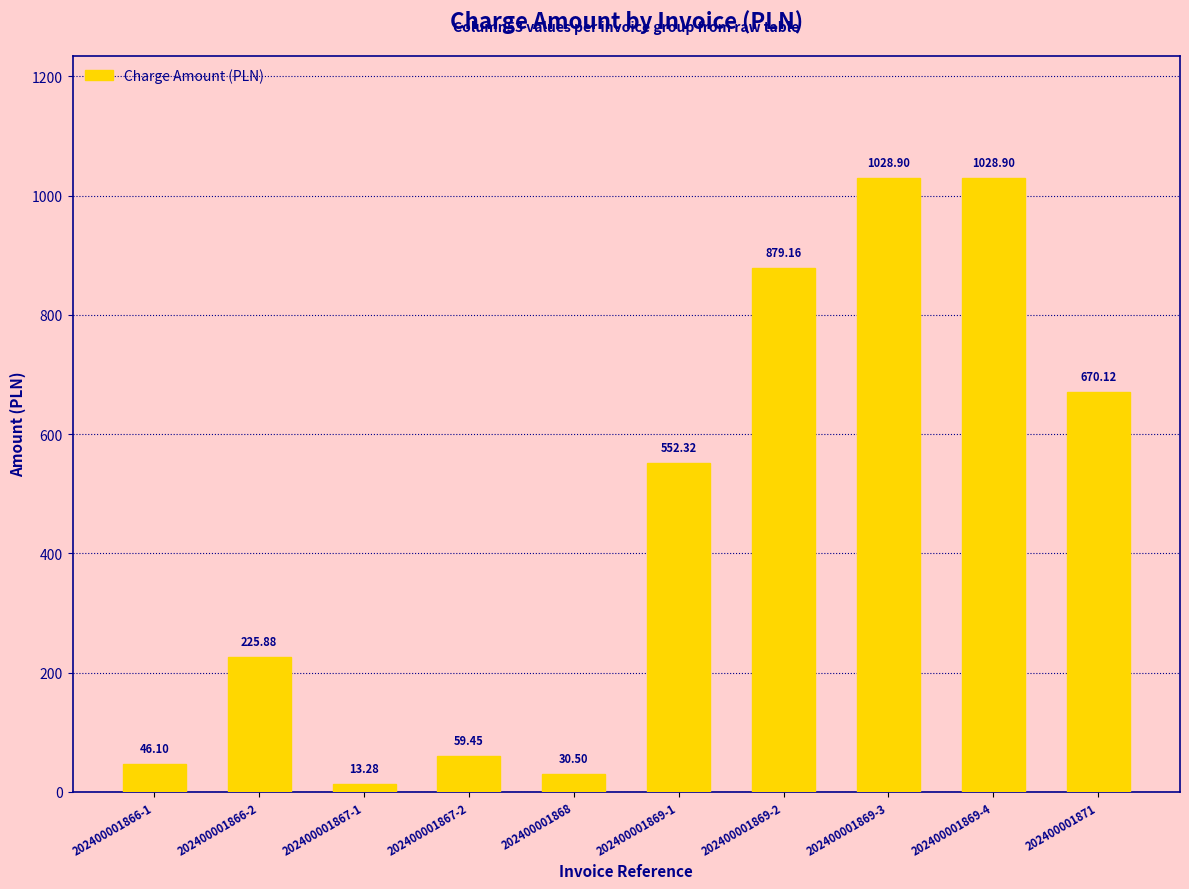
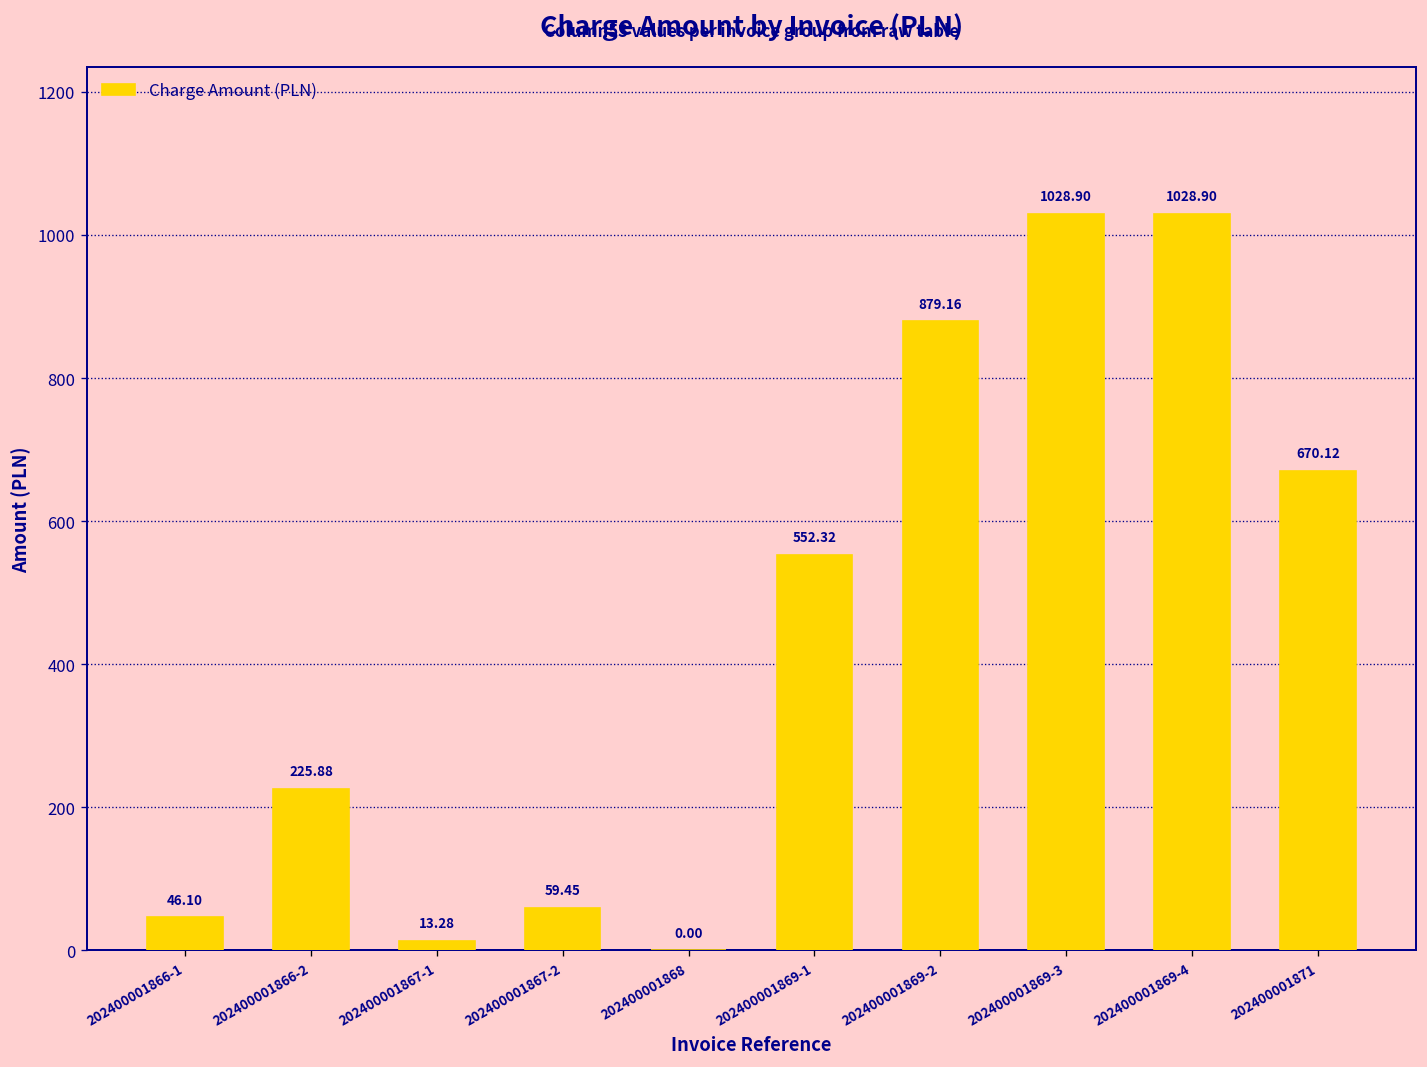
  {
    "202400001866-1": 46.10,
    "202400001866-2": 225.88,
    "202400001867-1": 13.28,
    "202400001867-2": 59.45,
-   "202400001868": 30.50,
+   "202400001868": 0.00,
    "202400001869-1": 552.32,
    "202400001869-2": 879.16,
    "202400001869-3": 1028.90,
    "202400001869-4": 1028.90,
    "202400001871": 670.12
  }
